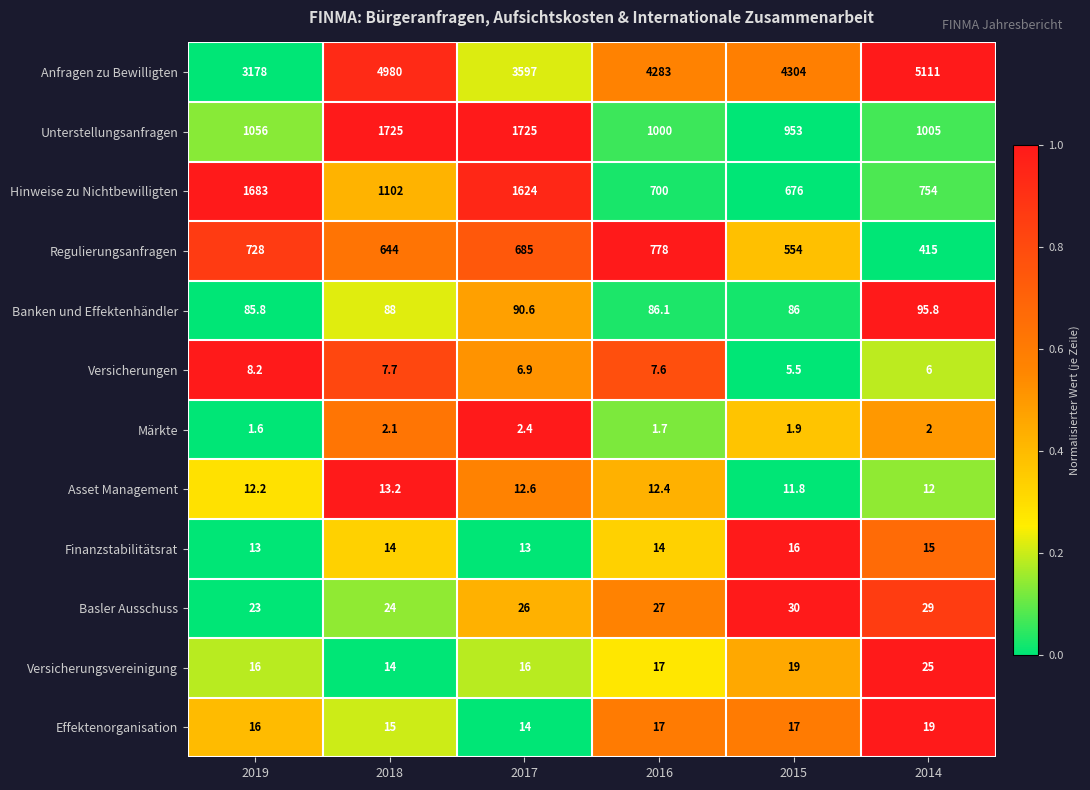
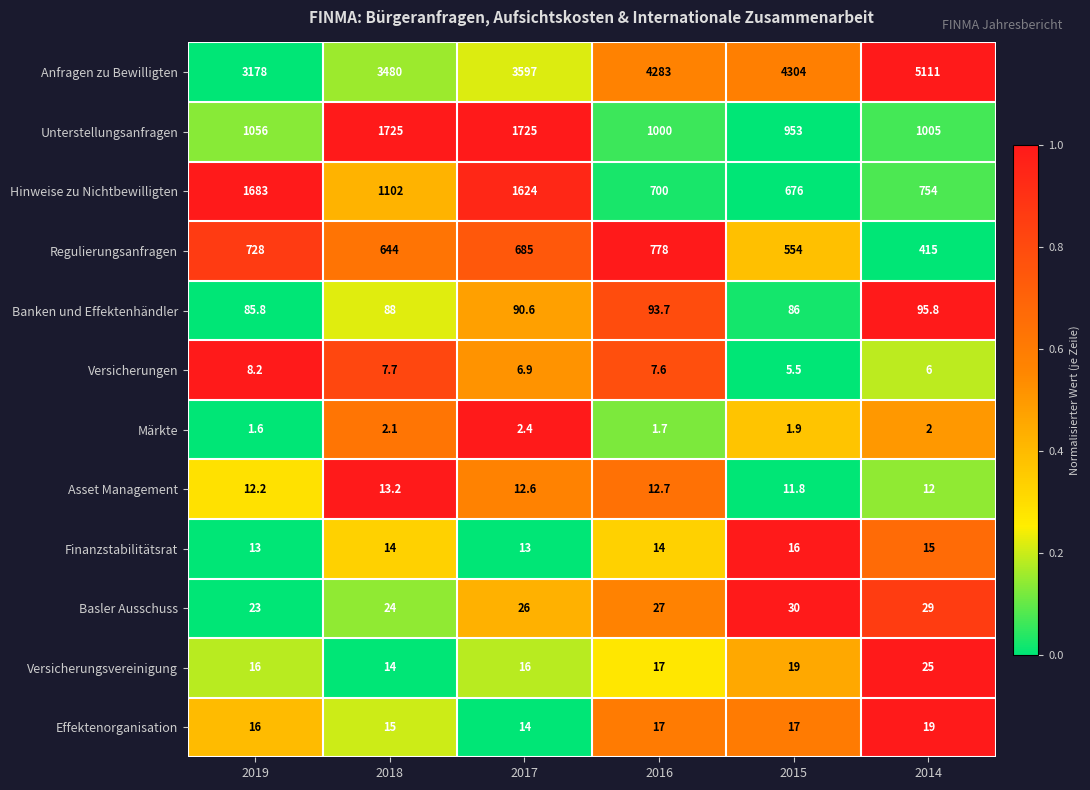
  {
    "Anfragen zu Bewilligten": {
      "2019": 3178,
-     "2018": 4980,
+     "2018": 3480,
      "2017": 3597,
      "2016": 4283,
      "2015": 4304,
      "2014": 5111
    },
    "Unterstellungsanfragen": {
      "2019": 1056,
      "2018": 1725,
      "2017": 1725,
      "2016": 1000,
      "2015": 953,
      "2014": 1005
    },
    "Hinweise zu Nichtbewilligten": {
      "2019": 1683,
      "2018": 1102,
      "2017": 1624,
      "2016": 700,
      "2015": 676,
      "2014": 754
    },
    "Regulierungsanfragen": {
      "2019": 728,
      "2018": 644,
      "2017": 685,
      "2016": 778,
      "2015": 554,
      "2014": 415
    },
    "Banken und Effektenhändler": {
      "2019": 85.8,
      "2018": 88,
      "2017": 90.6,
-     "2016": 86.1,
+     "2016": 93.7,
      "2015": 86,
      "2014": 95.8
    },
    "Versicherungen": {
      "2019": 8.2,
      "2018": 7.7,
      "2017": 6.9,
      "2016": 7.6,
      "2015": 5.5,
      "2014": 6
    },
    "Märkte": {
      "2019": 1.6,
      "2018": 2.1,
      "2017": 2.4,
      "2016": 1.7,
      "2015": 1.9,
      "2014": 2
    },
    "Asset Management": {
      "2019": 12.2,
      "2018": 13.2,
      "2017": 12.6,
-     "2016": 12.4,
+     "2016": 12.7,
      "2015": 11.8,
      "2014": 12
    },
    "Finanzstabilitätsrat": {
      "2019": 13,
      "2018": 14,
      "2017": 13,
      "2016": 14,
      "2015": 16,
      "2014": 15
    },
    "Basler Ausschuss": {
      "2019": 23,
      "2018": 24,
      "2017": 26,
      "2016": 27,
      "2015": 30,
      "2014": 29
    },
    "Versicherungsvereinigung": {
      "2019": 16,
      "2018": 14,
      "2017": 16,
      "2016": 17,
      "2015": 19,
      "2014": 25
    },
    "Effektenorganisation": {
      "2019": 16,
      "2018": 15,
      "2017": 14,
      "2016": 17,
      "2015": 17,
      "2014": 19
    }
  }
